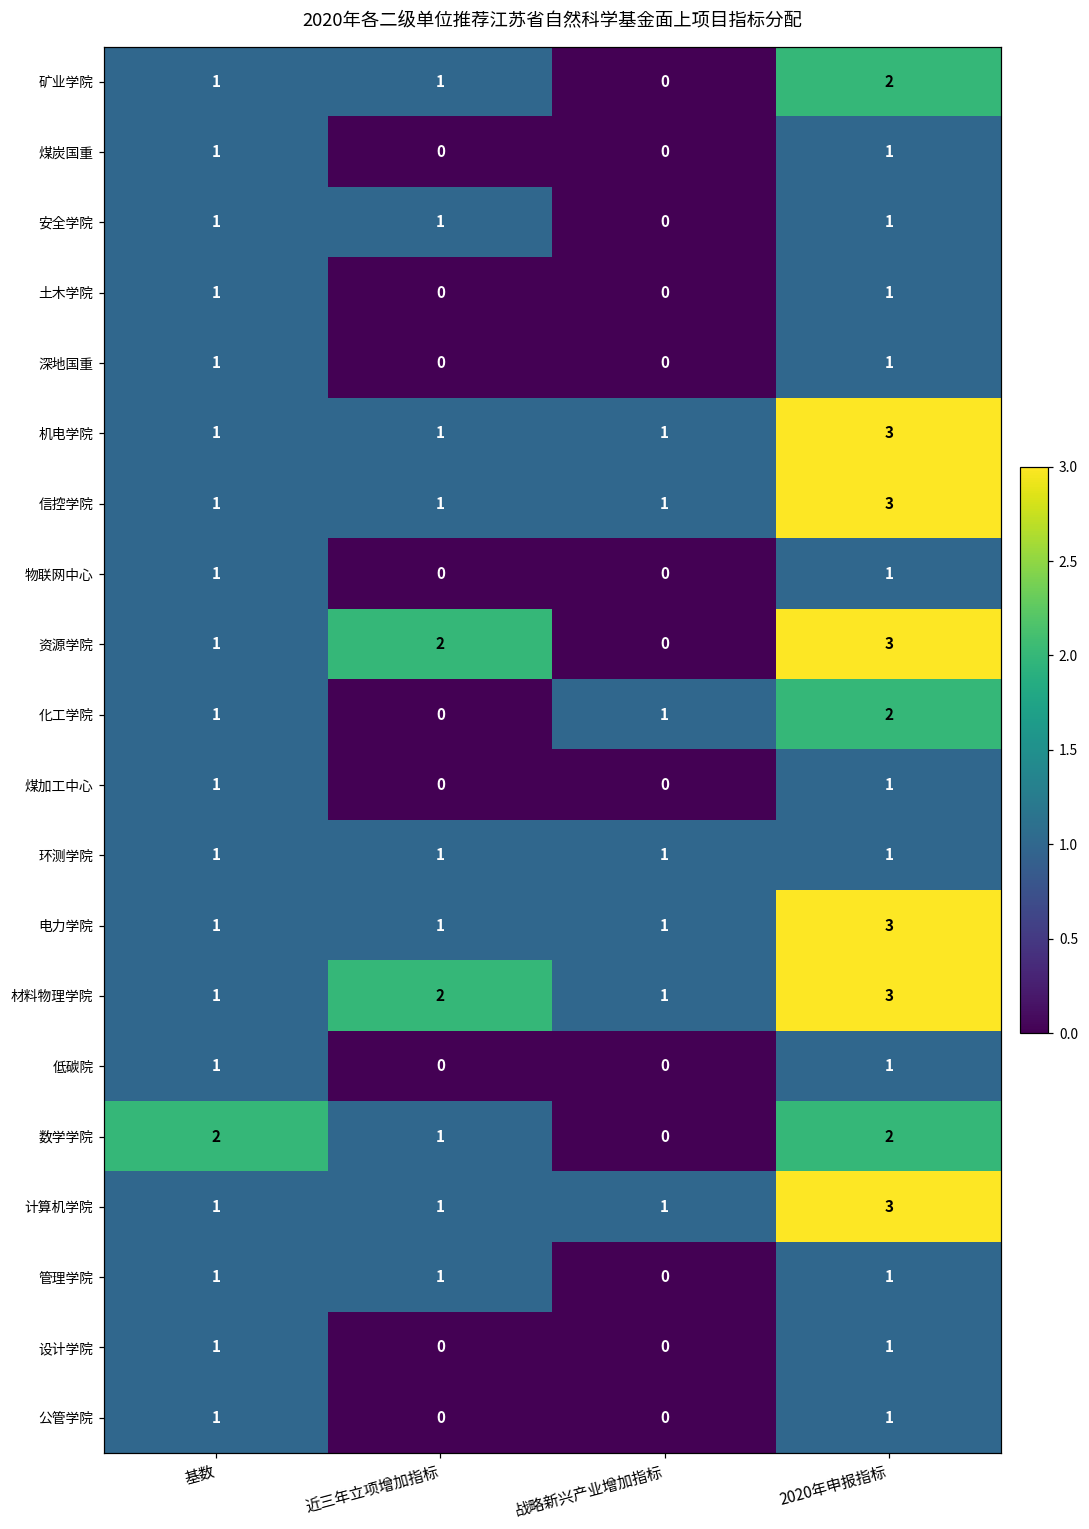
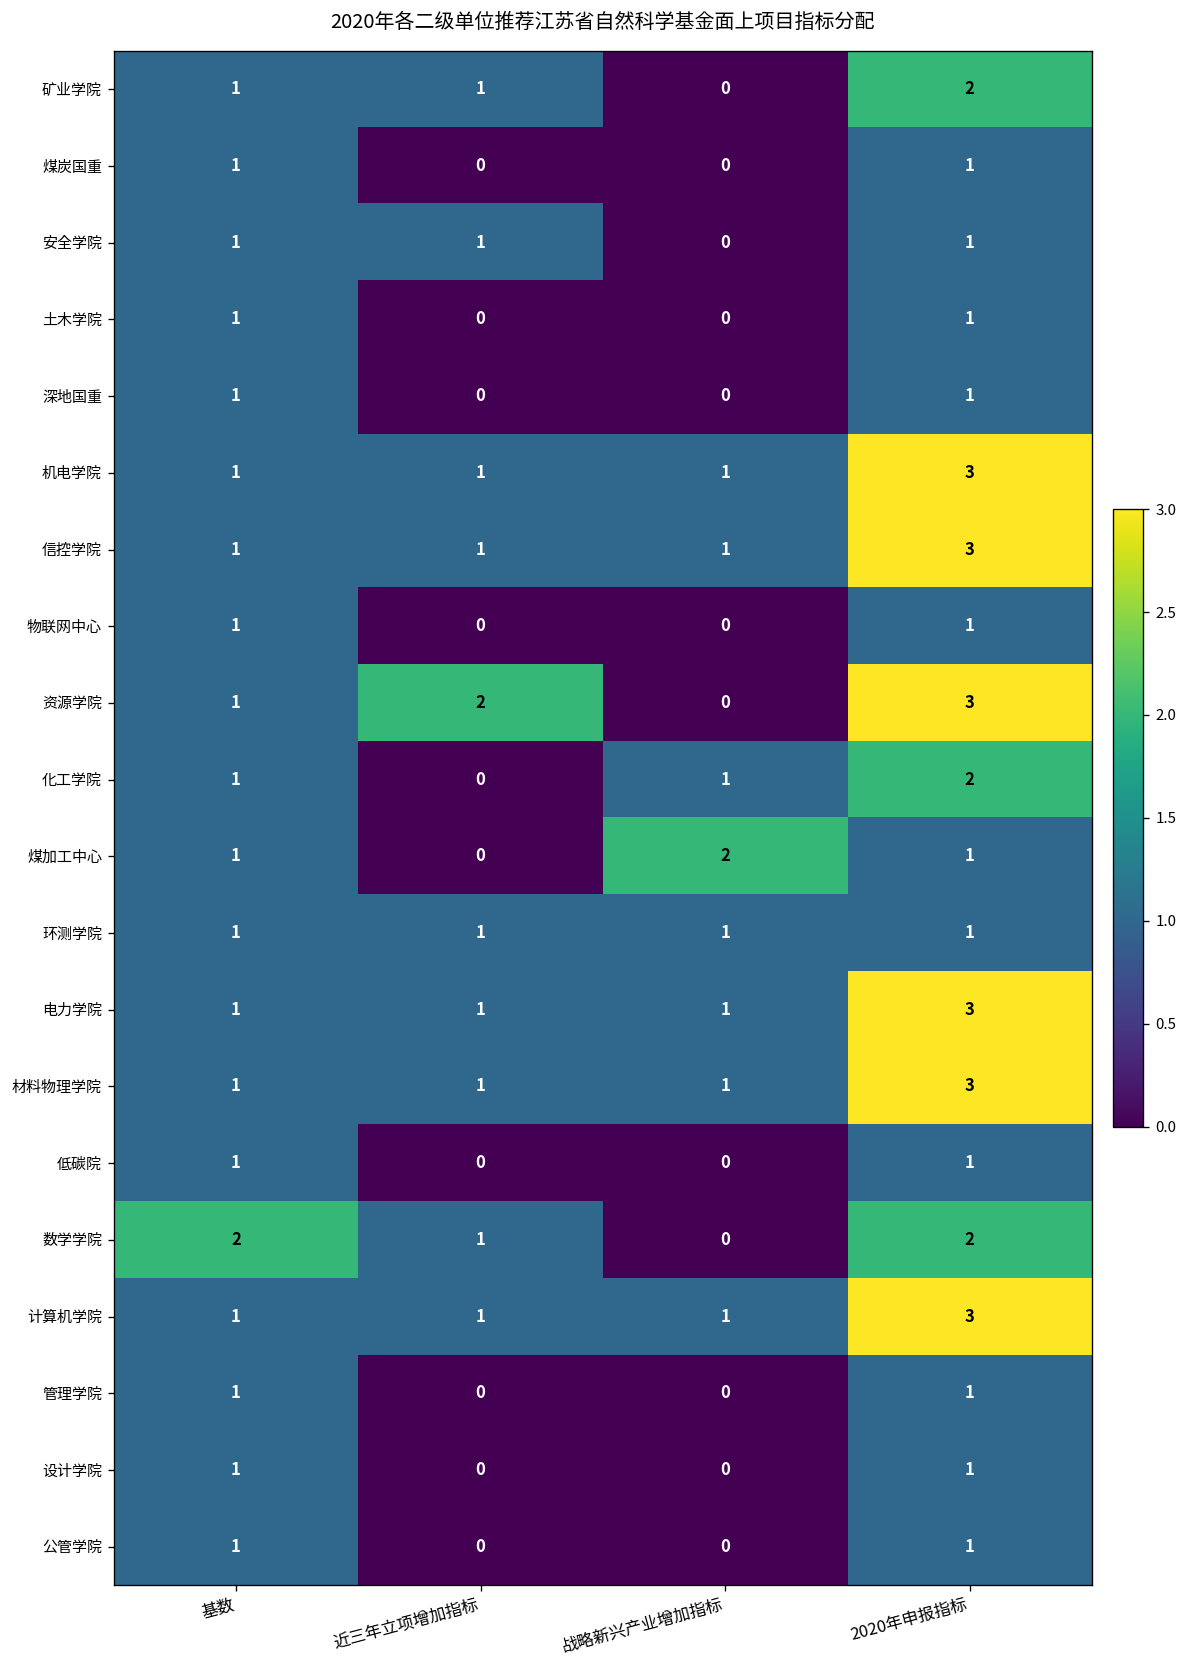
  {
    "矿业学院": {
      "基数": 1,
      "近三年立项增加指标": 1,
      "战略新兴产业增加指标": 0,
      "2020年申报指标": 2
    },
    "煤炭国重": {
      "基数": 1,
      "近三年立项增加指标": 0,
      "战略新兴产业增加指标": 0,
      "2020年申报指标": 1
    },
    "安全学院": {
      "基数": 1,
      "近三年立项增加指标": 1,
      "战略新兴产业增加指标": 0,
      "2020年申报指标": 1
    },
    "土木学院": {
      "基数": 1,
      "近三年立项增加指标": 0,
      "战略新兴产业增加指标": 0,
      "2020年申报指标": 1
    },
    "深地国重": {
      "基数": 1,
      "近三年立项增加指标": 0,
      "战略新兴产业增加指标": 0,
      "2020年申报指标": 1
    },
    "机电学院": {
      "基数": 1,
      "近三年立项增加指标": 1,
      "战略新兴产业增加指标": 1,
      "2020年申报指标": 3
    },
    "信控学院": {
      "基数": 1,
      "近三年立项增加指标": 1,
      "战略新兴产业增加指标": 1,
      "2020年申报指标": 3
    },
    "物联网中心": {
      "基数": 1,
      "近三年立项增加指标": 0,
      "战略新兴产业增加指标": 0,
      "2020年申报指标": 1
    },
    "资源学院": {
      "基数": 1,
      "近三年立项增加指标": 2,
      "战略新兴产业增加指标": 0,
      "2020年申报指标": 3
    },
    "化工学院": {
      "基数": 1,
      "近三年立项增加指标": 0,
      "战略新兴产业增加指标": 1,
      "2020年申报指标": 2
    },
    "煤加工中心": {
      "基数": 1,
      "近三年立项增加指标": 0,
-     "战略新兴产业增加指标": 0,
+     "战略新兴产业增加指标": 2,
      "2020年申报指标": 1
    },
    "环测学院": {
      "基数": 1,
      "近三年立项增加指标": 1,
      "战略新兴产业增加指标": 1,
      "2020年申报指标": 1
    },
    "电力学院": {
      "基数": 1,
      "近三年立项增加指标": 1,
      "战略新兴产业增加指标": 1,
      "2020年申报指标": 3
    },
    "材料物理学院": {
      "基数": 1,
-     "近三年立项增加指标": 2,
+     "近三年立项增加指标": 1,
      "战略新兴产业增加指标": 1,
      "2020年申报指标": 3
    },
    "低碳院": {
      "基数": 1,
      "近三年立项增加指标": 0,
      "战略新兴产业增加指标": 0,
      "2020年申报指标": 1
    },
    "数学学院": {
      "基数": 2,
      "近三年立项增加指标": 1,
      "战略新兴产业增加指标": 0,
      "2020年申报指标": 2
    },
    "计算机学院": {
      "基数": 1,
      "近三年立项增加指标": 1,
      "战略新兴产业增加指标": 1,
      "2020年申报指标": 3
    },
    "管理学院": {
      "基数": 1,
-     "近三年立项增加指标": 1,
+     "近三年立项增加指标": 0,
      "战略新兴产业增加指标": 0,
      "2020年申报指标": 1
    },
    "设计学院": {
      "基数": 1,
      "近三年立项增加指标": 0,
      "战略新兴产业增加指标": 0,
      "2020年申报指标": 1
    },
    "公管学院": {
      "基数": 1,
      "近三年立项增加指标": 0,
      "战略新兴产业增加指标": 0,
      "2020年申报指标": 1
    }
  }
